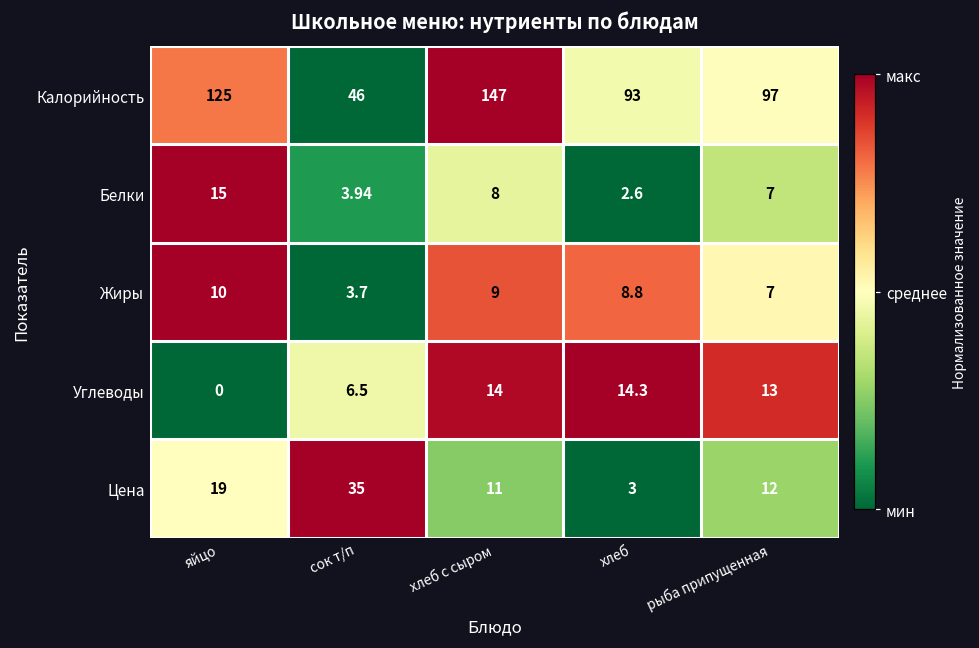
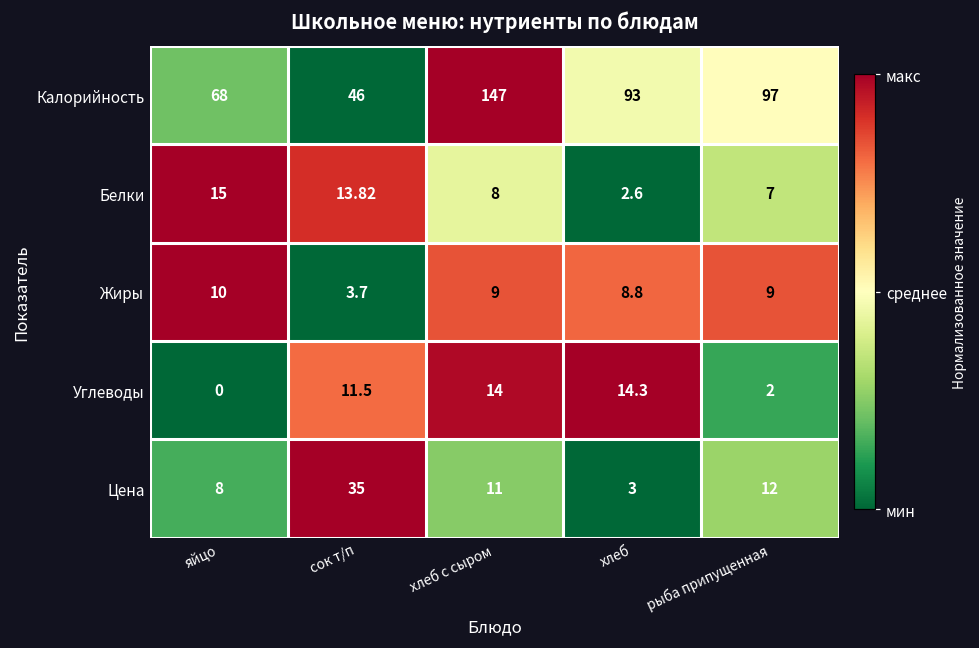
  {
    "Калорийность": {
-     "яйцо": 125,
+     "яйцо": 68,
      "сок т/п": 46,
      "хлеб с сыром": 147,
      "хлеб": 93,
      "рыба припущенная": 97
    },
    "Белки": {
      "яйцо": 15,
-     "сок т/п": 3.94,
+     "сок т/п": 13.82,
      "хлеб с сыром": 8,
      "хлеб": 2.6,
      "рыба припущенная": 7
    },
    "Жиры": {
      "яйцо": 10,
      "сок т/п": 3.7,
      "хлеб с сыром": 9,
      "хлеб": 8.8,
-     "рыба припущенная": 7
+     "рыба припущенная": 9
    },
    "Углеводы": {
      "яйцо": 0,
-     "сок т/п": 6.5,
+     "сок т/п": 11.5,
      "хлеб с сыром": 14,
      "хлеб": 14.3,
-     "рыба припущенная": 13
+     "рыба припущенная": 2
    },
    "Цена": {
-     "яйцо": 19,
+     "яйцо": 8,
      "сок т/п": 35,
      "хлеб с сыром": 11,
      "хлеб": 3,
      "рыба припущенная": 12
    }
  }
